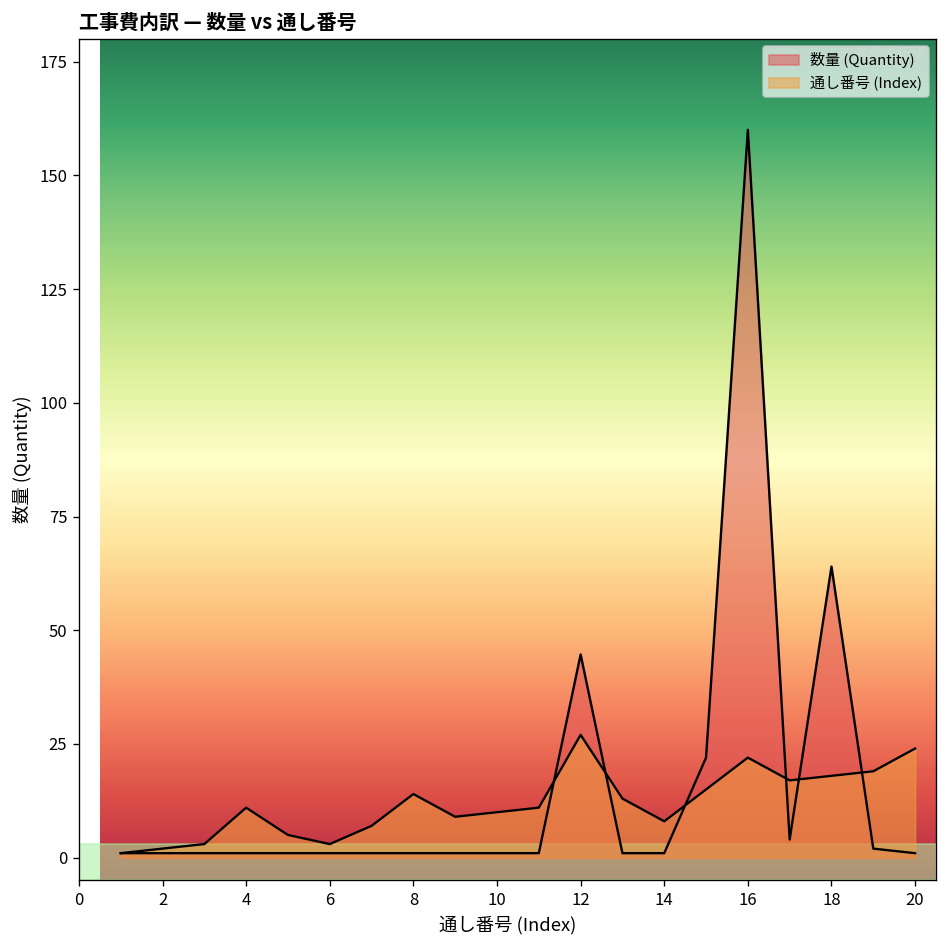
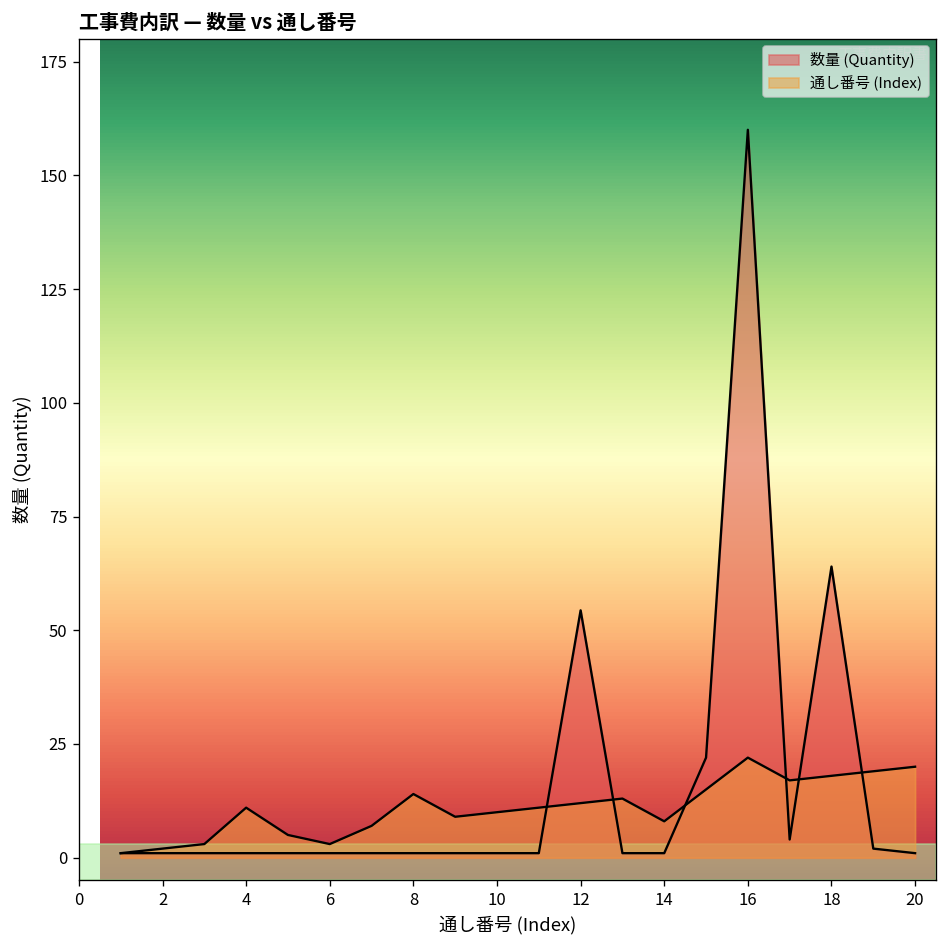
  {
    "数量 (Quantity)": {
-     "12": 45,
+     "12": 54,
      "16": 160,
      "18": 64
    },
    "通し番号 (Index)": {
      "4": 11,
      "8": 14,
      "10": 10,
-     "12": 27,
+     "12": 12,
      "14": 8,
      "16": 22,
      "18": 18,
-     "20": 24
+     "20": 20
    }
  }
